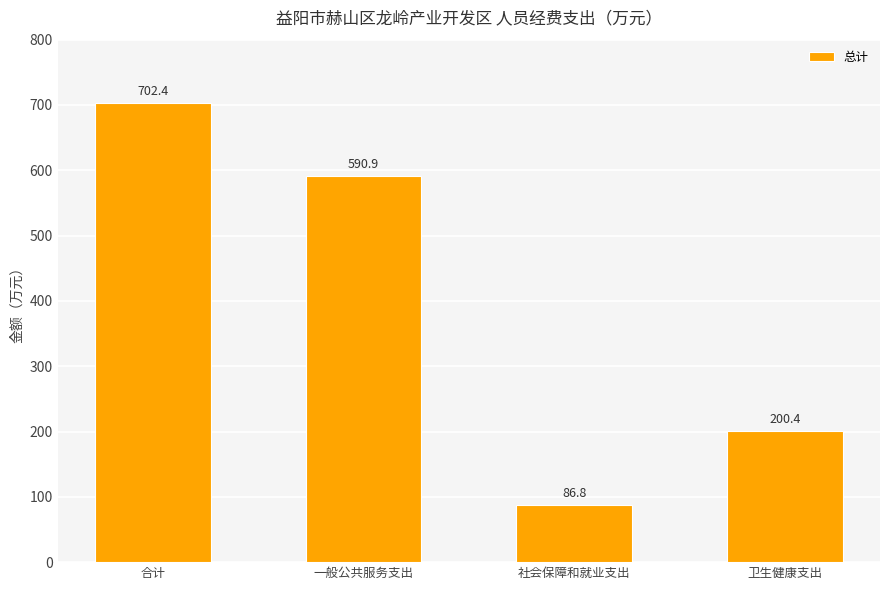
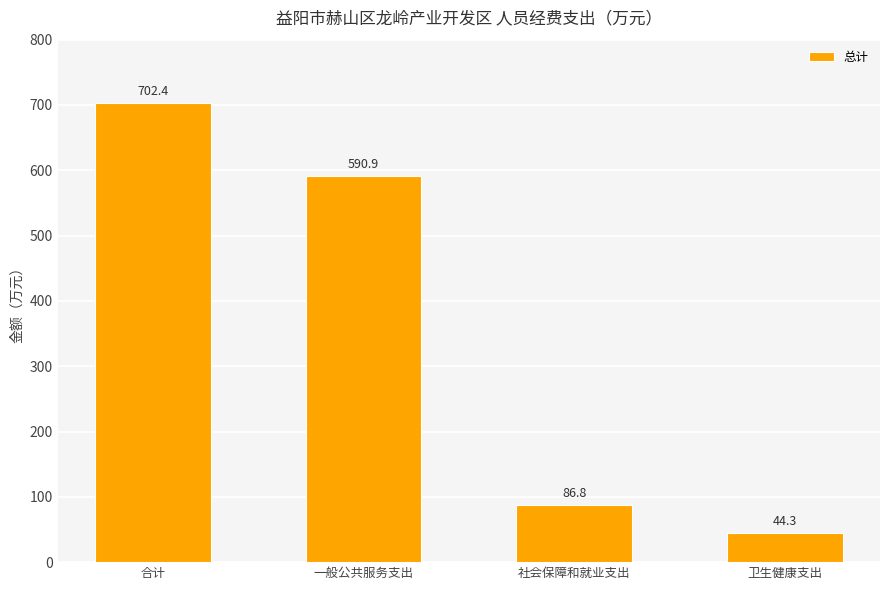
  {
    "合计": 702.4,
    "一般公共服务支出": 590.9,
    "社会保障和就业支出": 86.8,
-   "卫生健康支出": 200.4
+   "卫生健康支出": 44.3
  }
